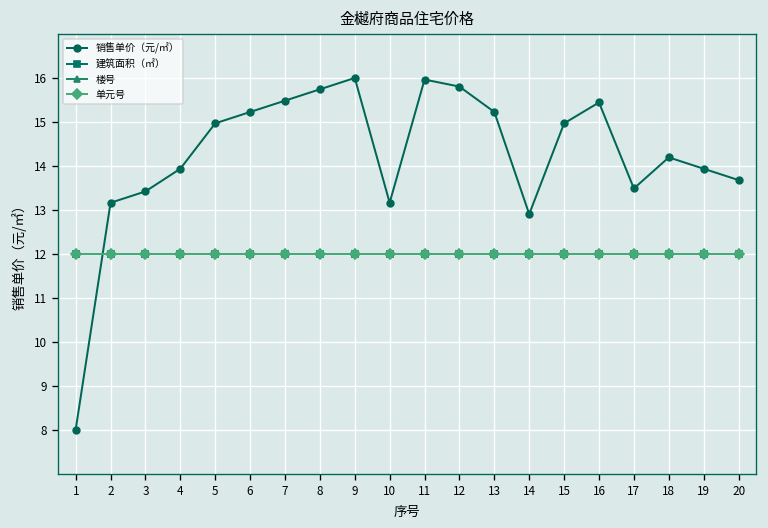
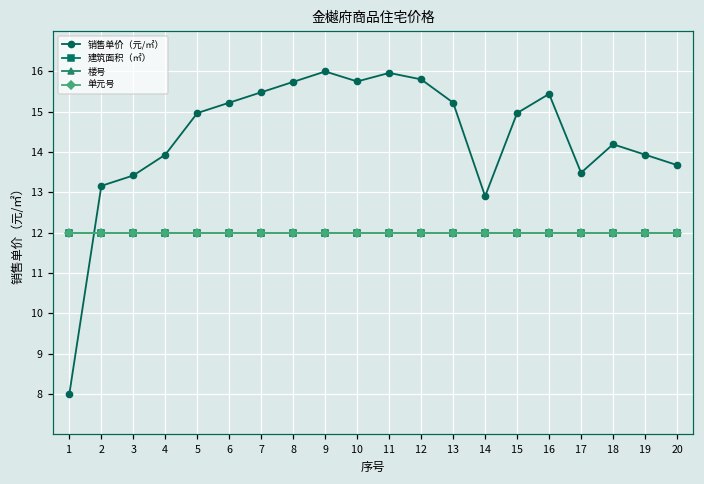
  {
    "销售单价（元/㎡）": {
      "1": 8.0,
      "2": 13.2,
      "3": 13.4,
      "4": 13.9,
      "5": 15.0,
      "6": 15.2,
      "7": 15.5,
      "8": 15.7,
      "9": 16.0,
-     "10": 13.2,
+     "10": 15.8,
      "11": 16.0,
      "12": 15.8,
      "13": 15.2,
      "14": 12.9,
      "15": 15.0,
      "16": 15.4,
      "17": 13.5,
      "18": 14.2,
      "19": 13.9,
      "20": 13.7
    },
    "单元号": {
      "1": 12.0,
      "2": 12.0,
      "3": 12.0,
      "4": 12.0,
      "5": 12.0,
      "6": 12.0,
      "7": 12.0,
      "8": 12.0,
      "9": 12.0,
      "10": 12.0,
      "11": 12.0,
      "12": 12.0,
      "13": 12.0,
      "14": 12.0,
      "15": 12.0,
      "16": 12.0,
      "17": 12.0,
      "18": 12.0,
      "19": 12.0,
      "20": 12.0
    }
  }
